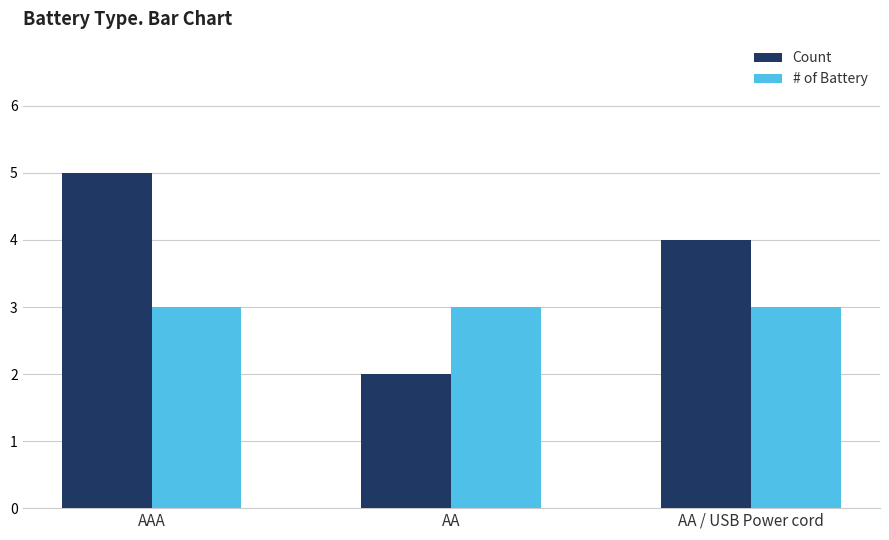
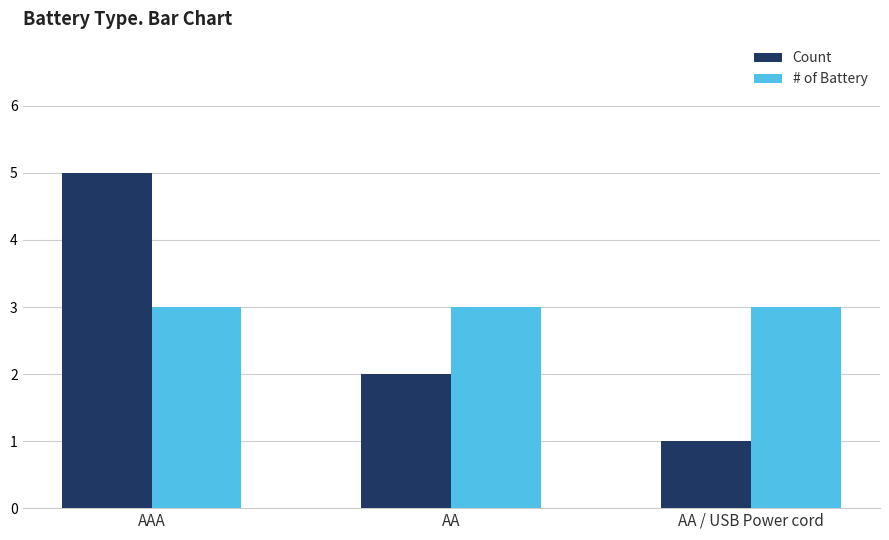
  {
    "Count": {
      "AAA": 5,
      "AA": 2,
-     "AA / USB Power cord": 4
+     "AA / USB Power cord": 1
    },
    "# of Battery": {
      "AAA": 3,
      "AA": 3,
      "AA / USB Power cord": 3
    }
  }
